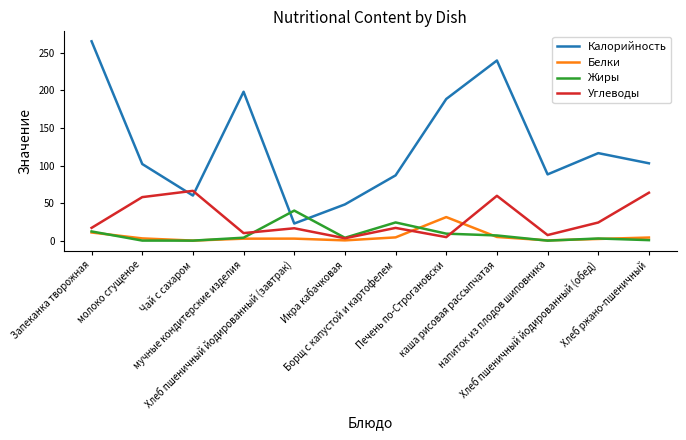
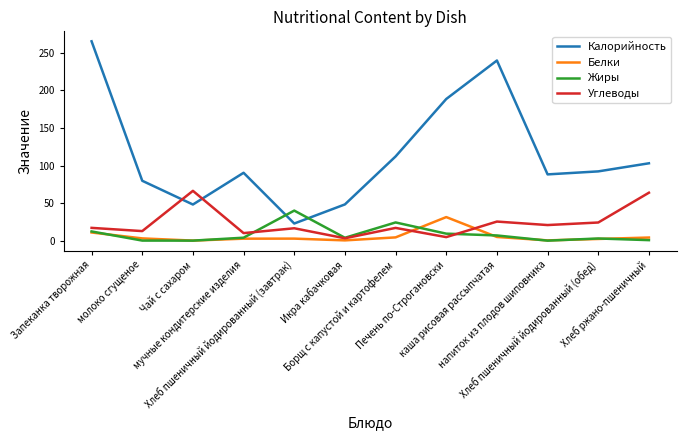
  {
    "Калорийность": {
      "Запеканка творожная": 270,
-     "молоко сгущеное": 100,
-     "Чай с сахаром": 60,
-     "мучные кондитерские изделия": 200,
+     "молоко сгущеное": 80,
+     "Чай с сахаром": 50,
+     "мучные кондитерские изделия": 90,
      "Хлеб пшеничный йодированный (завтрак)": 20,
      "Икра кабачковая": 50,
-     "Борщ с капустой и картофелем": 90,
+     "Борщ с капустой и картофелем": 110,
      "Печень по-Строгановски": 190,
      "каша рисовая рассыпчатая": 240,
      "напиток из плодов шиповника": 90,
-     "Хлеб пшеничный йодированный (обед)": 120,
+     "Хлеб пшеничный йодированный (обед)": 90,
      "Хлеб ржано-пшеничный": 100
    },
    "Белки": {
      "Хлеб пшеничный йодированный (завтрак)": 0,
      "Борщ с капустой и картофелем": 0,
      "Печень по-Строгановски": 30,
      "Хлеб ржано-пшеничный": 0
    },
    "Жиры": {
      "Хлеб пшеничный йодированный (завтрак)": 40,
      "Борщ с капустой и картофелем": 20,
      "Печень по-Строгановски": 10,
      "Хлеб ржано-пшеничный": 0
    },
    "Углеводы": {
      "Запеканка творожная": 20,
-     "молоко сгущеное": 60,
+     "молоко сгущеное": 10,
      "Чай с сахаром": 70,
      "мучные кондитерские изделия": 10,
      "Хлеб пшеничный йодированный (завтрак)": 20,
      "Борщ с капустой и картофелем": 20,
      "Печень по-Строгановски": 0,
-     "каша рисовая рассыпчатая": 60,
-     "напиток из плодов шиповника": 10,
+     "каша рисовая рассыпчатая": 30,
+     "напиток из плодов шиповника": 20,
      "Хлеб пшеничный йодированный (обед)": 20,
      "Хлеб ржано-пшеничный": 60
    }
  }
